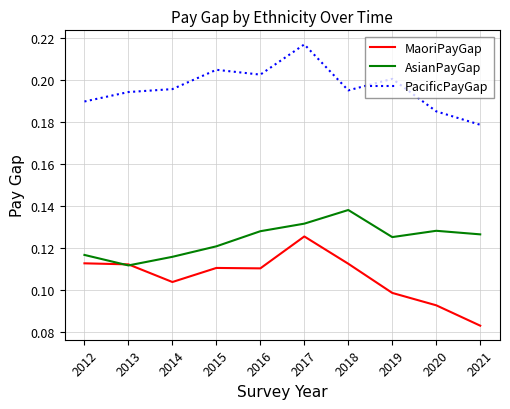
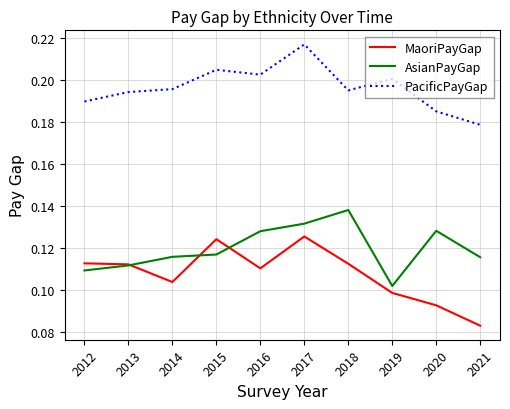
  {
    "MaoriPayGap": {
      "2012": 0.113,
      "2014": 0.104,
-     "2015": 0.110,
+     "2015": 0.124,
      "2016": 0.110,
      "2017": 0.125,
      "2018": 0.112,
      "2019": 0.099,
      "2020": 0.093,
      "2021": 0.083
    },
    "AsianPayGap": {
-     "2012": 0.117,
+     "2012": 0.109,
      "2014": 0.116,
-     "2015": 0.121,
+     "2015": 0.117,
      "2016": 0.128,
      "2017": 0.132,
      "2018": 0.138,
-     "2019": 0.125,
+     "2019": 0.102,
      "2020": 0.128,
-     "2021": 0.126
+     "2021": 0.116
    },
    "PacificPayGap": {
      "2012": 0.190,
      "2013": 0.194,
      "2014": 0.196,
      "2015": 0.205,
      "2016": 0.203,
      "2017": 0.217,
      "2018": 0.195,
      "2020": 0.185,
      "2021": 0.179
    }
  }
